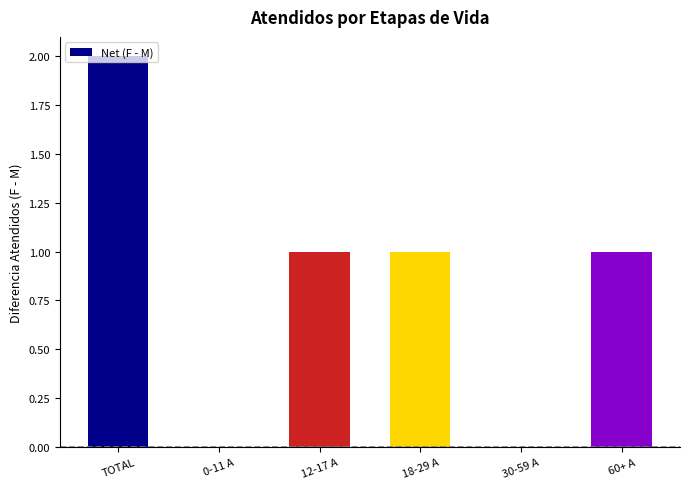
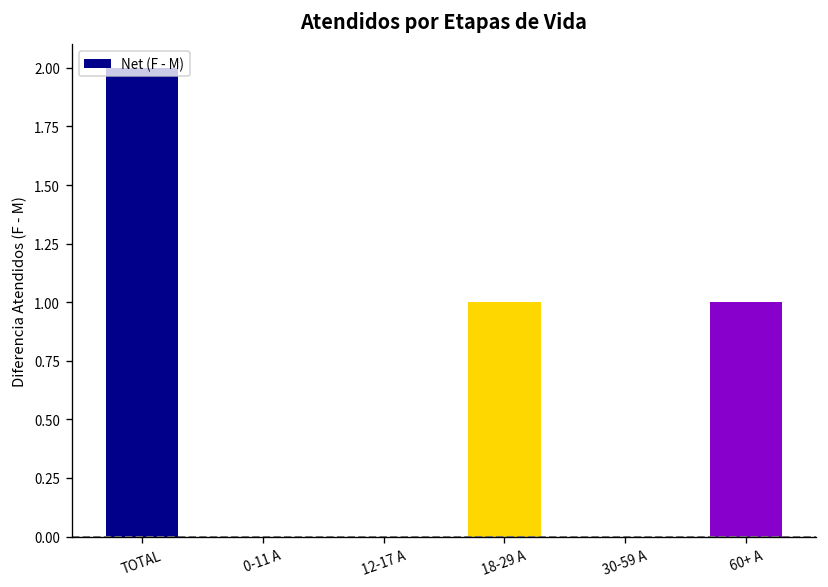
  {
    "0-11 A": 0,
-   "12-17 A": 1,
+   "12-17 A": 0,
    "18-29 A": 1,
    "30-59 A": 0,
    "60+ A": 1
  }
